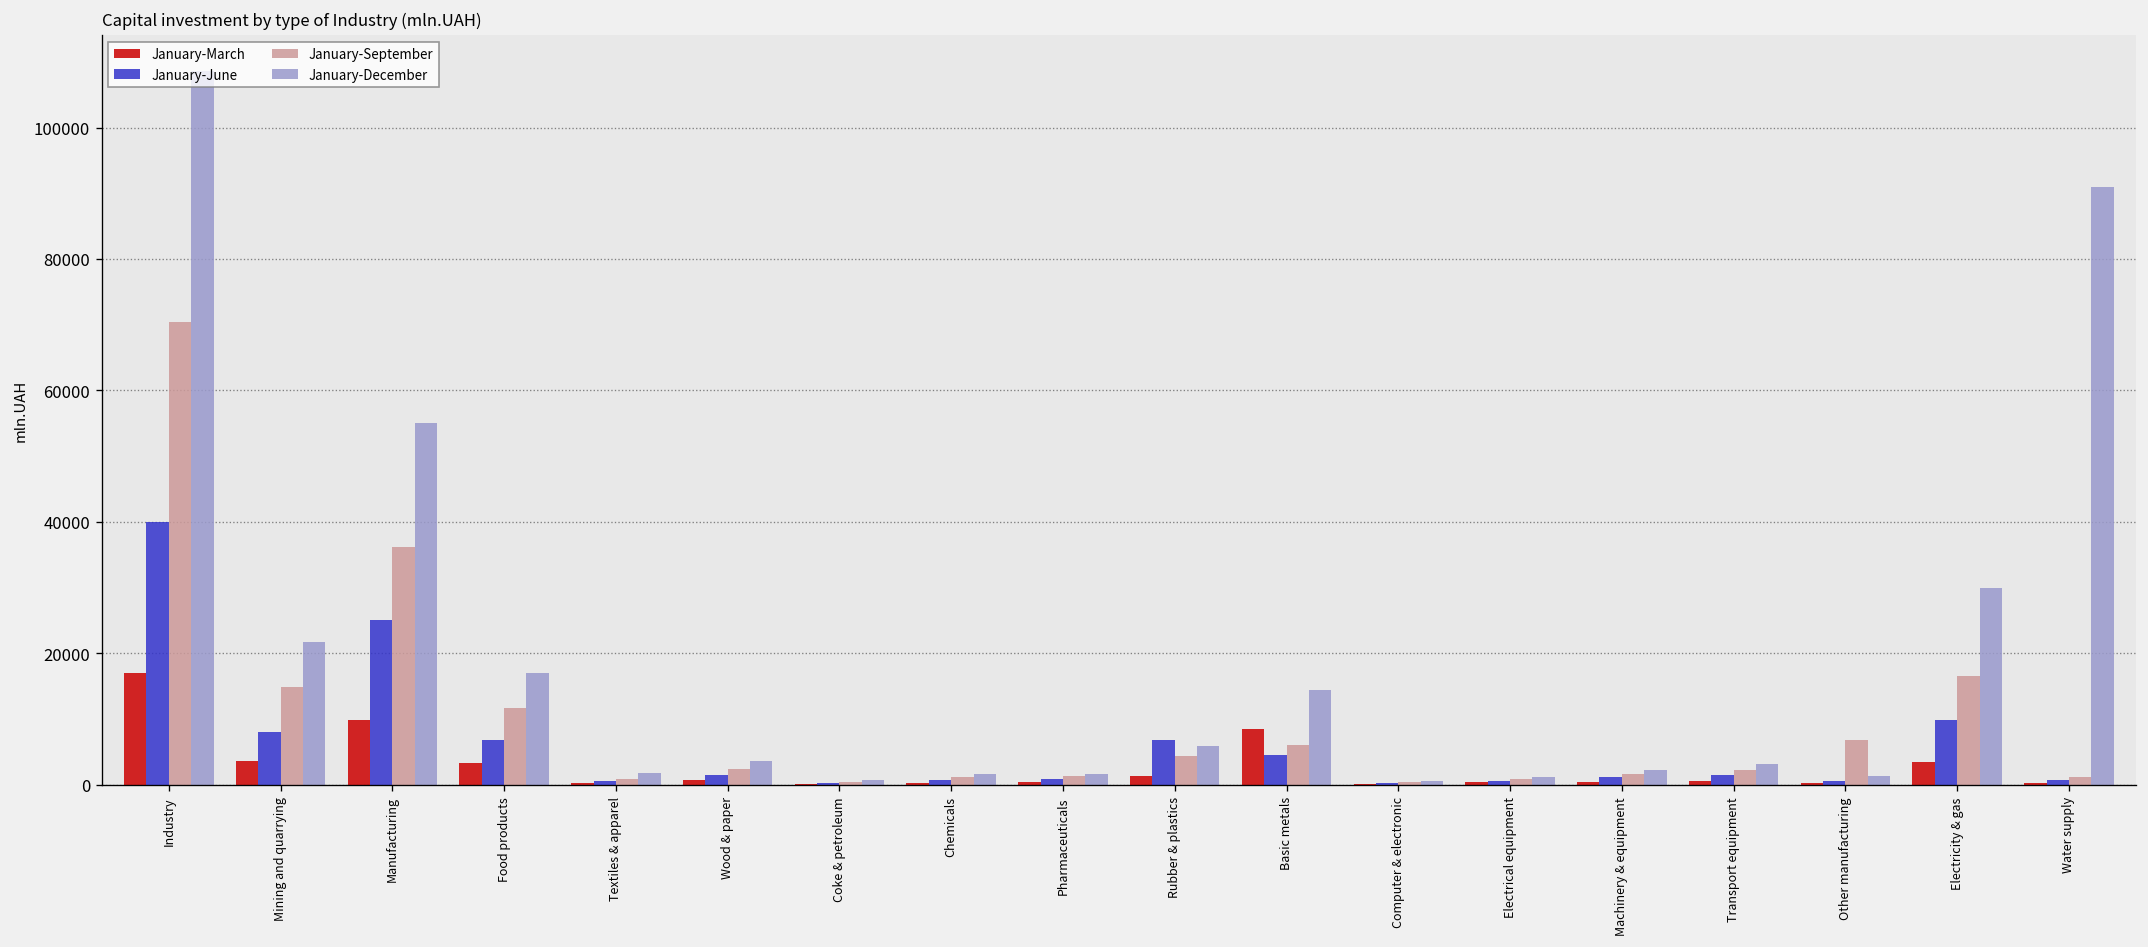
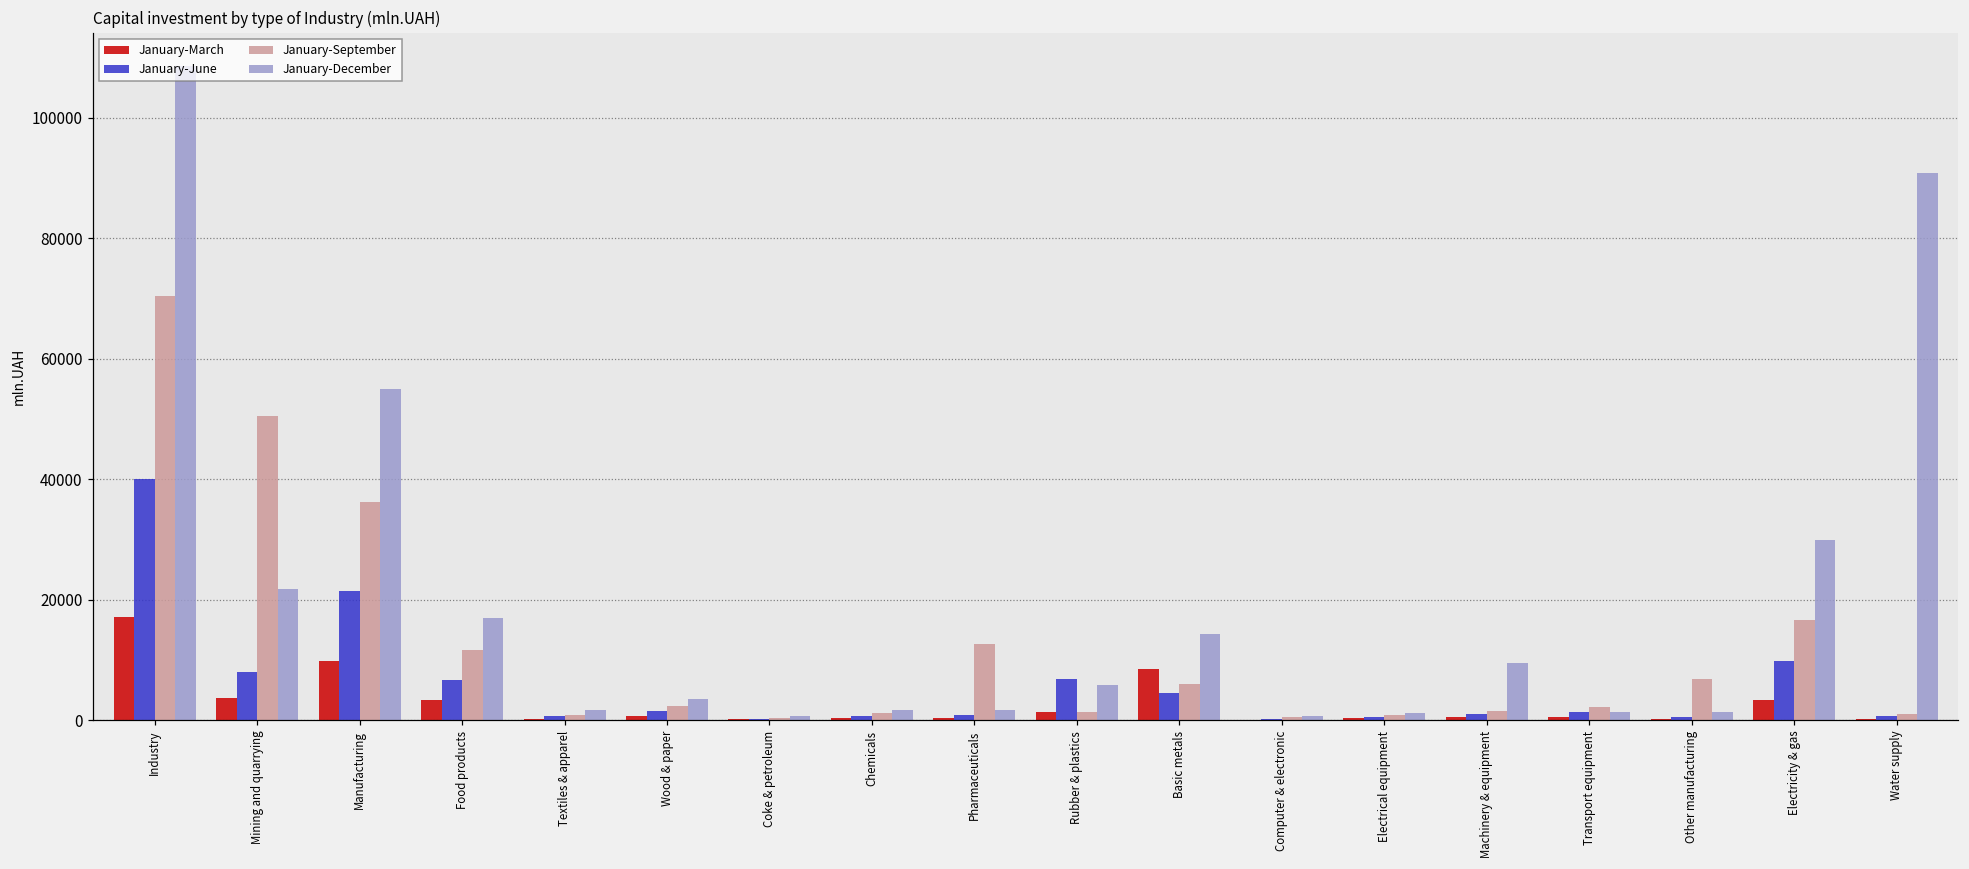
  {
    "January-March": {
      "Industry": 17000,
      "Mining and quarrying": 4000,
      "Manufacturing": 10000,
      "Food products": 3000,
      "Wood & paper": 1000,
      "Rubber & plastics": 1000,
      "Basic metals": 8000,
      "Transport equipment": 1000,
      "Electricity & gas": 3000
    },
    "January-June": {
      "Industry": 40000,
      "Mining and quarrying": 8000,
-     "Manufacturing": 25000,
+     "Manufacturing": 21000,
      "Food products": 7000,
      "Textiles & apparel": 1000,
      "Wood & paper": 1000,
      "Chemicals": 1000,
      "Pharmaceuticals": 1000,
      "Rubber & plastics": 7000,
      "Basic metals": 4000,
      "Electrical equipment": 1000,
      "Machinery & equipment": 1000,
      "Transport equipment": 1000,
      "Other manufacturing": 1000,
      "Electricity & gas": 10000,
      "Water supply": 1000
    },
    "January-September": {
      "Industry": 70000,
-     "Mining and quarrying": 15000,
+     "Mining and quarrying": 50000,
      "Manufacturing": 36000,
      "Food products": 12000,
      "Textiles & apparel": 1000,
      "Wood & paper": 2000,
      "Chemicals": 1000,
-     "Pharmaceuticals": 1000,
-     "Rubber & plastics": 4000,
+     "Pharmaceuticals": 13000,
+     "Rubber & plastics": 1000,
      "Basic metals": 6000,
      "Electrical equipment": 1000,
      "Machinery & equipment": 2000,
      "Transport equipment": 2000,
      "Other manufacturing": 7000,
      "Electricity & gas": 17000,
      "Water supply": 1000
    },
    "January-December": {
      "Mining and quarrying": 22000,
      "Manufacturing": 55000,
      "Food products": 17000,
      "Textiles & apparel": 2000,
      "Wood & paper": 4000,
      "Coke & petroleum": 1000,
      "Chemicals": 2000,
      "Pharmaceuticals": 2000,
      "Rubber & plastics": 6000,
      "Basic metals": 14000,
      "Computer & electronic": 1000,
      "Electrical equipment": 1000,
-     "Machinery & equipment": 2000,
-     "Transport equipment": 3000,
+     "Machinery & equipment": 10000,
+     "Transport equipment": 1000,
      "Other manufacturing": 1000,
      "Electricity & gas": 30000,
      "Water supply": 91000
    }
  }
